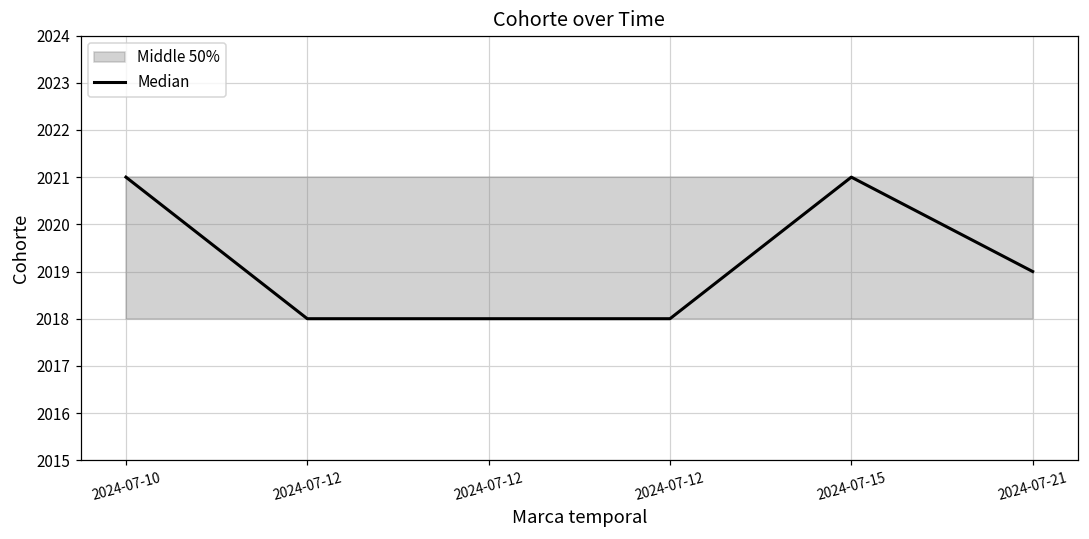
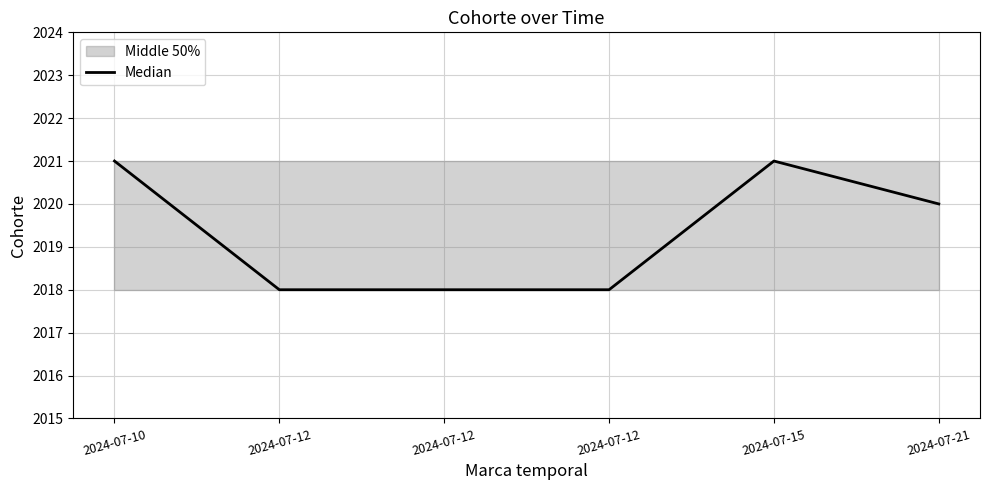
  {
    "Median": {
-     "2024-07-21": 2019
+     "2024-07-21": 2020
    },
    "Middle 50%": {
      "2024-07-21": 2021
    }
  }
